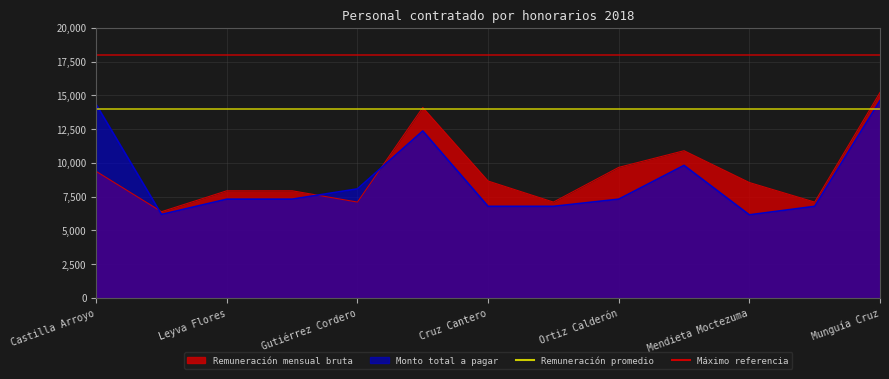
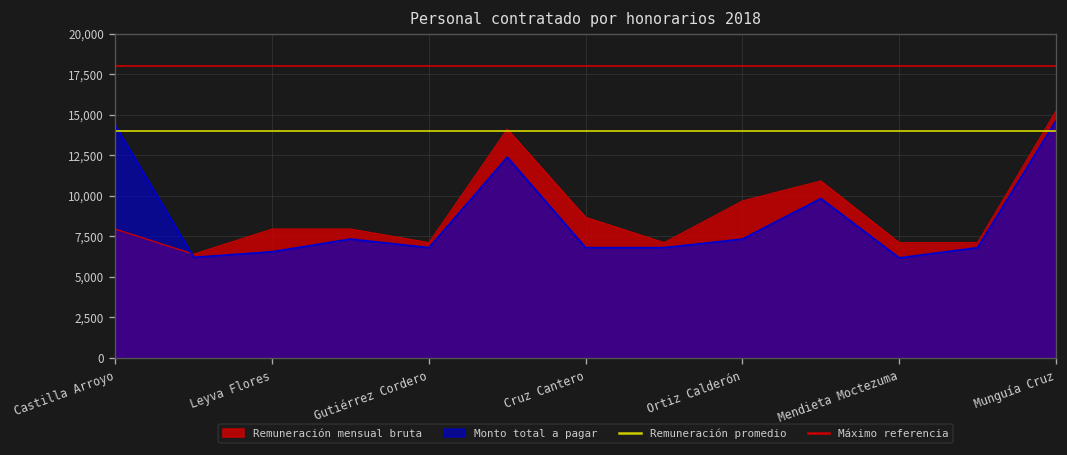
  {
    "Remuneración mensual bruta": {
-     "Castilla Arroyo": "9,400",
+     "Castilla Arroyo": "7,900",
      "Leyva Flores": "7,900",
      "Gutiérrez Cordero": "7,100",
      "Cruz Cantero": "8,700",
      "Ortiz Calderón": "9,700",
-     "Mendieta Moctezuma": "8,600",
+     "Mendieta Moctezuma": "7,100",
      "Munguía Cruz": "15,200"
    },
    "Monto total a pagar": {
      "Castilla Arroyo": "14,300",
-     "Leyva Flores": "7,300",
-     "Gutiérrez Cordero": "8,100",
+     "Leyva Flores": "6,500",
+     "Gutiérrez Cordero": "6,800",
      "Cruz Cantero": "6,800",
      "Ortiz Calderón": "7,300",
      "Mendieta Moctezuma": "6,200",
      "Munguía Cruz": "14,600"
    }
  }
